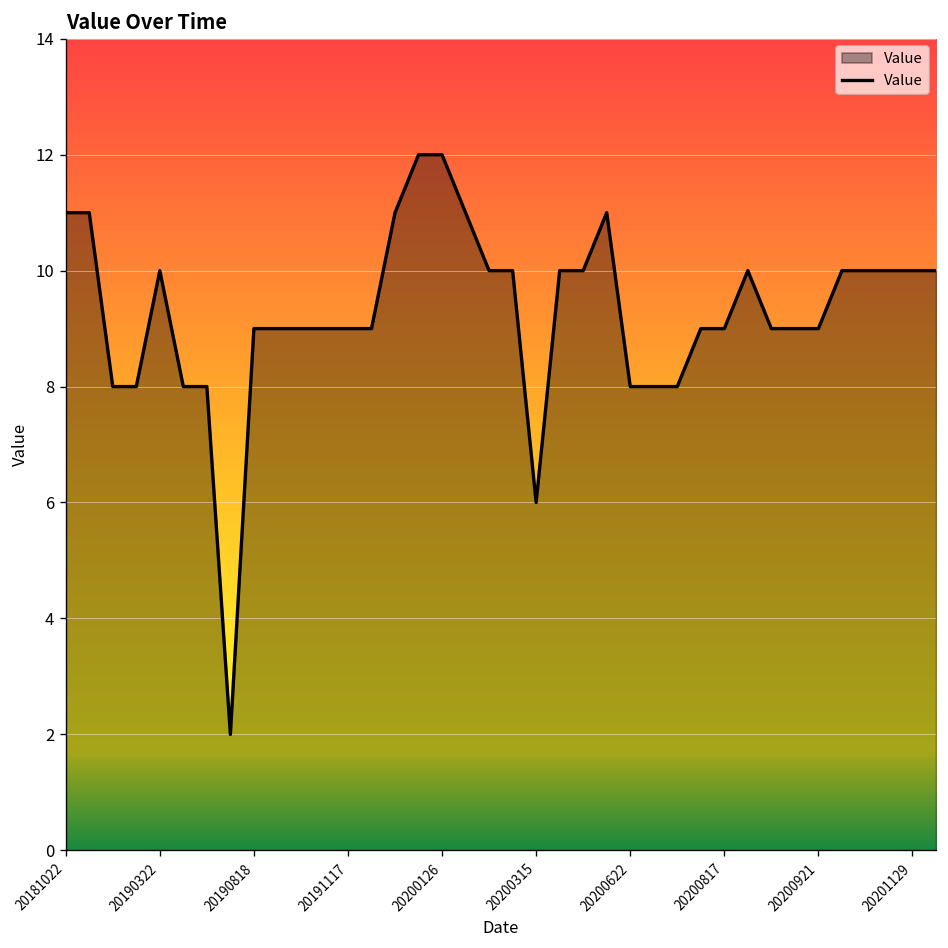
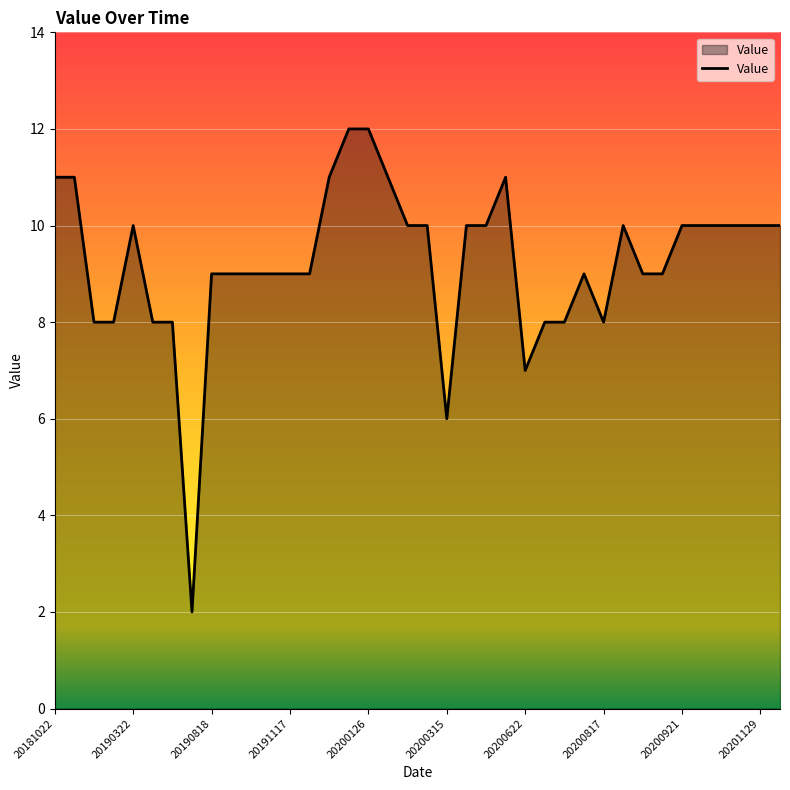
  {
    "20181022": 11,
    "20190322": 10,
    "20190818": 9,
    "20191117": 9,
    "20200126": 12,
    "20200315": 6,
-   "20200622": 8,
-   "20200817": 9,
-   "20200921": 9
+   "20200622": 7,
+   "20200817": 8,
+   "20200921": 10
  }
